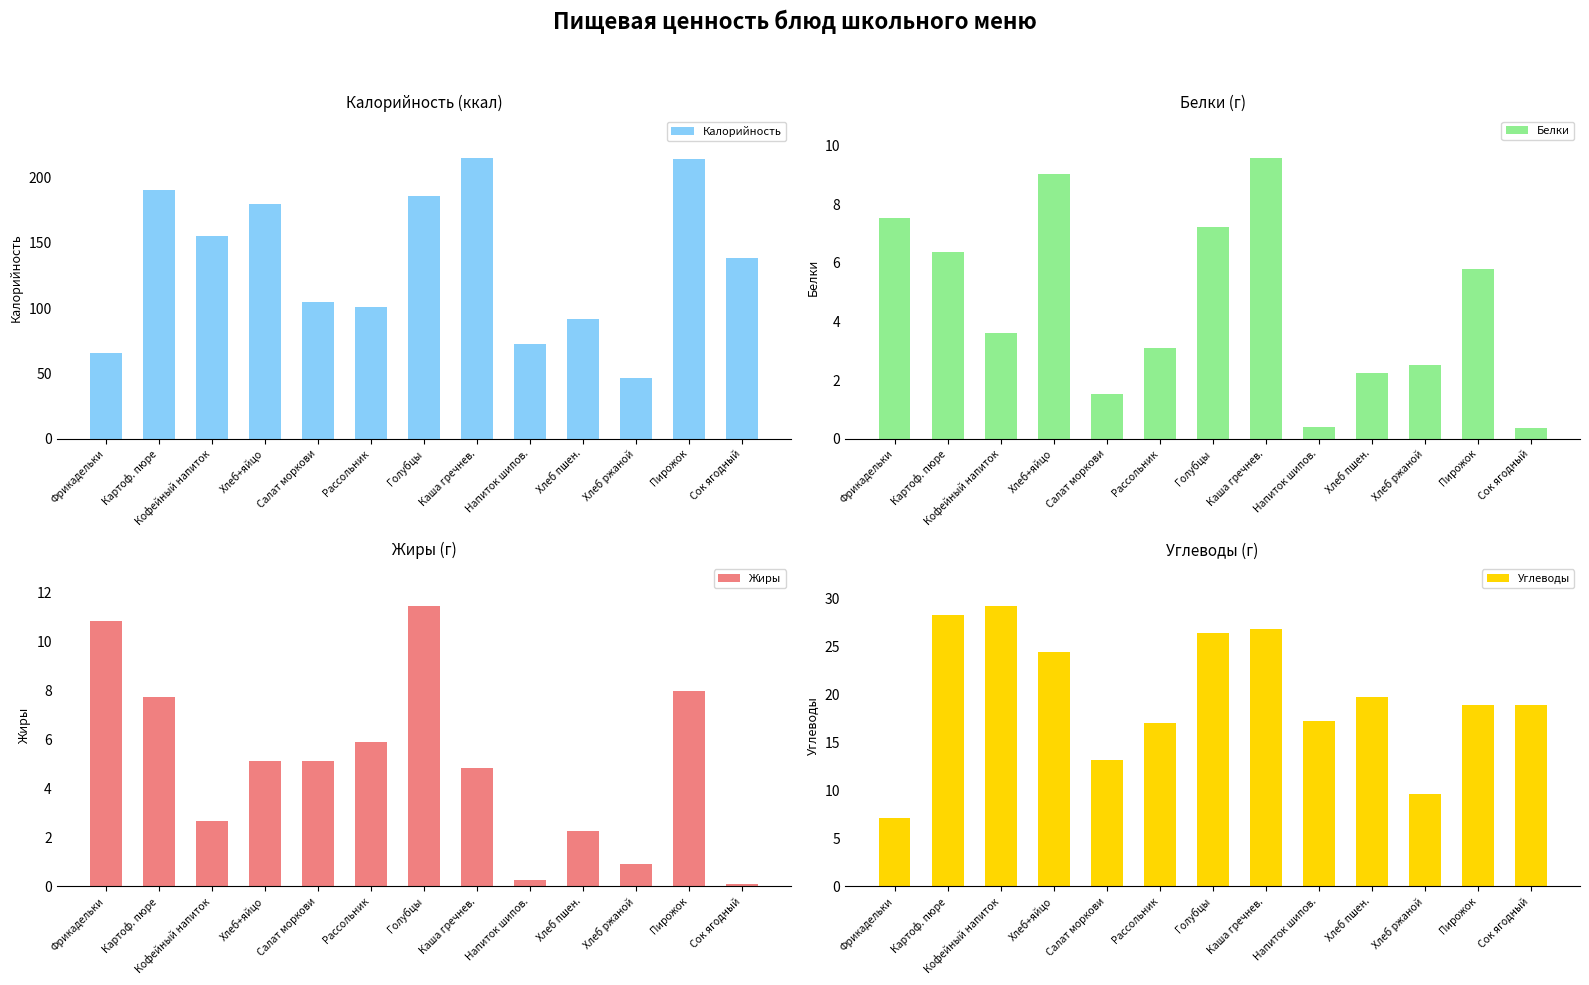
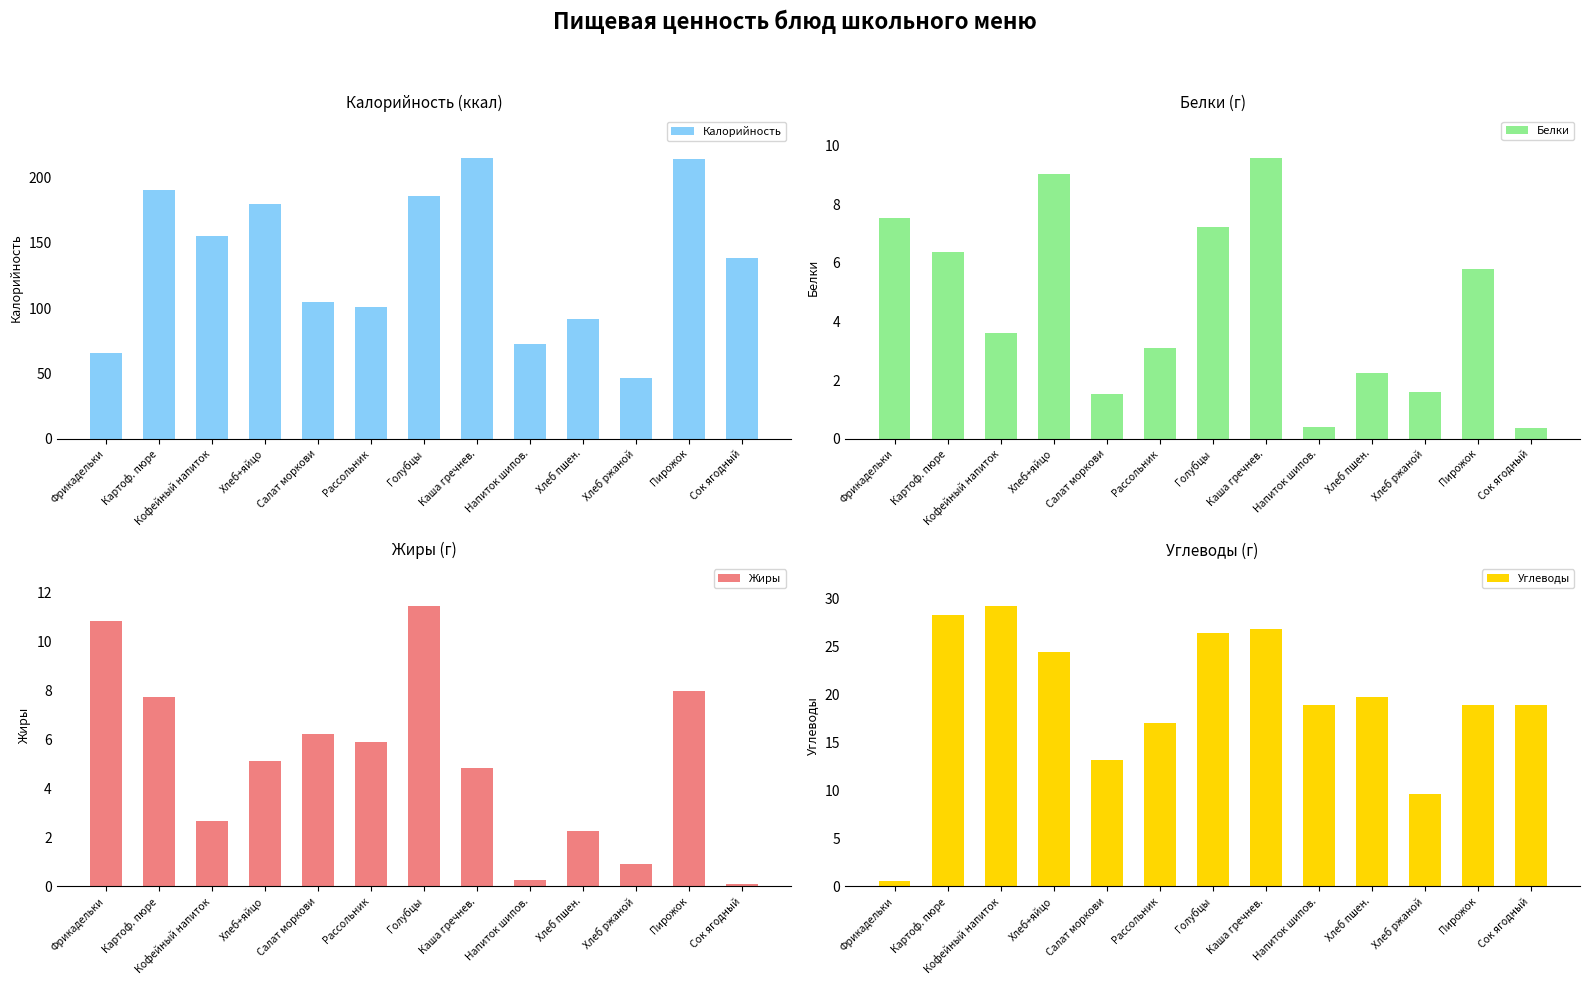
  {
    "Калорийность (ккал)": {
      "Фрикадельки": 66,
      "Картоф. пюре": 190,
      "Кофейный напиток": 155,
      "Хлеб+яйцо": 180,
      "Салат моркови": 105,
      "Рассольник": 101,
      "Голубцы": 186,
      "Каша гречнев.": 215,
      "Напиток шипов.": 73,
      "Хлеб пшен.": 92,
      "Хлеб ржаной": 47,
      "Пирожок": 214,
      "Сок ягодный": 138
    },
    "Белки (г)": {
      "Фрикадельки": 7.5,
      "Картоф. пюре": 6.4,
      "Кофейный напиток": 3.6,
      "Хлеб+яйцо": 9.0,
      "Салат моркови": 1.5,
      "Рассольник": 3.1,
      "Голубцы": 7.2,
      "Каша гречнев.": 9.6,
      "Напиток шипов.": 0.4,
      "Хлеб пшен.": 2.2,
-     "Хлеб ржаной": 2.5,
+     "Хлеб ржаной": 1.6,
      "Пирожок": 5.8,
      "Сок ягодный": 0.4
    },
    "Жиры (г)": {
      "Фрикадельки": 10.8,
      "Картоф. пюре": 7.8,
      "Кофейный напиток": 2.7,
      "Хлеб+яйцо": 5.1,
-     "Салат моркови": 5.1,
+     "Салат моркови": 6.2,
      "Рассольник": 5.9,
      "Голубцы": 11.5,
      "Каша гречнев.": 4.9,
      "Напиток шипов.": 0.3,
      "Хлеб пшен.": 2.3,
      "Хлеб ржаной": 0.9,
      "Пирожок": 8.0
    },
    "Углеводы (г)": {
-     "Фрикадельки": 7,
+     "Фрикадельки": 1,
      "Картоф. пюре": 28,
      "Кофейный напиток": 29,
      "Хлеб+яйцо": 24,
      "Салат моркови": 13,
      "Рассольник": 17,
      "Голубцы": 26,
      "Каша гречнев.": 27,
-     "Напиток шипов.": 17,
+     "Напиток шипов.": 19,
      "Хлеб пшен.": 20,
      "Хлеб ржаной": 10,
      "Пирожок": 19,
      "Сок ягодный": 19
    }
  }
